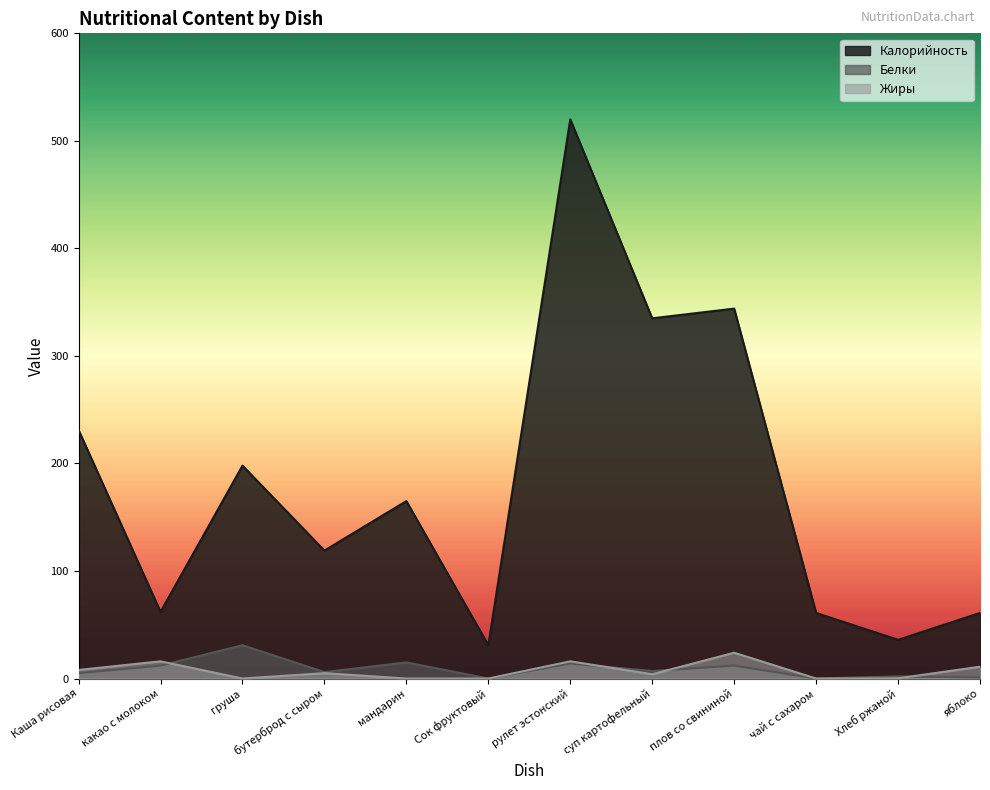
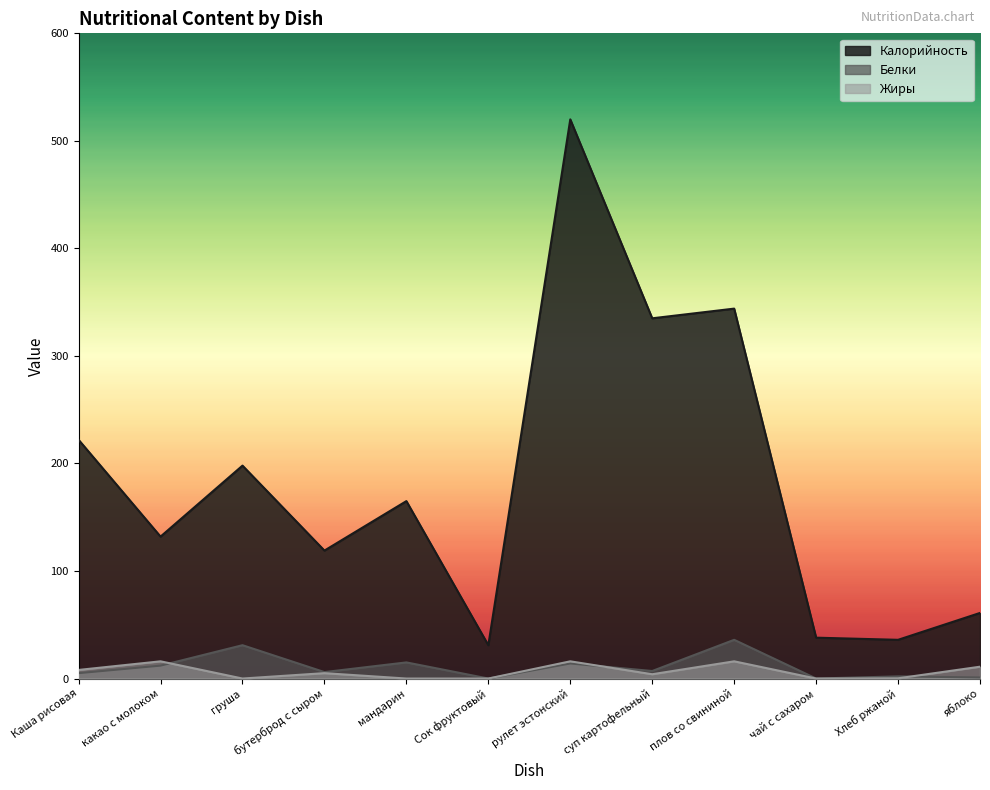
  {
    "Калорийность": {
-     "Каша рисовая": 231,
-     "какао с молоком": 62,
+     "Каша рисовая": 222,
+     "какао с молоком": 132,
      "груша": 198,
      "бутерброд с сыром": 119,
      "мандарин": 165,
      "Сок фруктовый": 31,
      "рулет эстонский": 520,
      "суп картофельный": 335,
      "плов со свининой": 344,
-     "чай с сахаром": 61,
+     "чай с сахаром": 38,
      "Хлеб ржаной": 36,
      "яблоко": 61
    },
    "Белки": {
      "Каша рисовая": 5,
      "какао с молоком": 12,
      "груша": 31,
      "мандарин": 15,
      "суп картофельный": 7,
-     "плов со свининой": 12,
+     "плов со свининой": 36,
      "яблоко": 1
    },
    "Жиры": {
      "Каша рисовая": 8,
      "какао с молоком": 16,
      "груша": 0,
      "мандарин": 0,
      "суп картофельный": 4,
-     "плов со свининой": 24,
+     "плов со свининой": 16,
      "яблоко": 11
    }
  }
